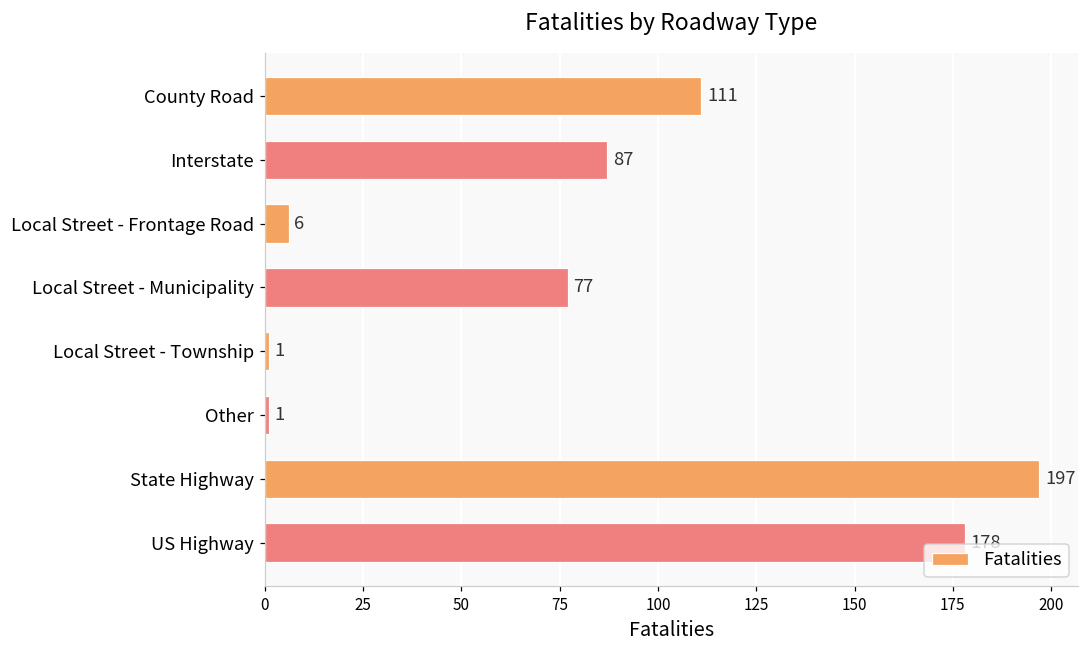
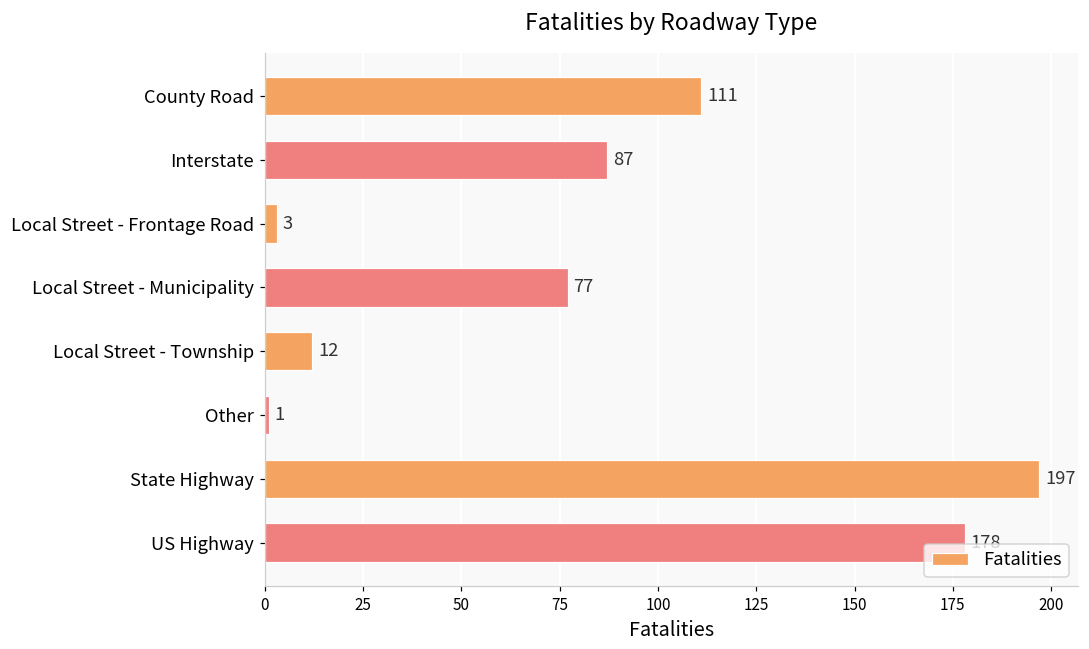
  {
    "County Road": 111,
    "Interstate": 87,
-   "Local Street - Frontage Road": 6,
+   "Local Street - Frontage Road": 3,
    "Local Street - Municipality": 77,
-   "Local Street - Township": 1,
+   "Local Street - Township": 12,
    "Other": 1,
    "State Highway": 197
  }
